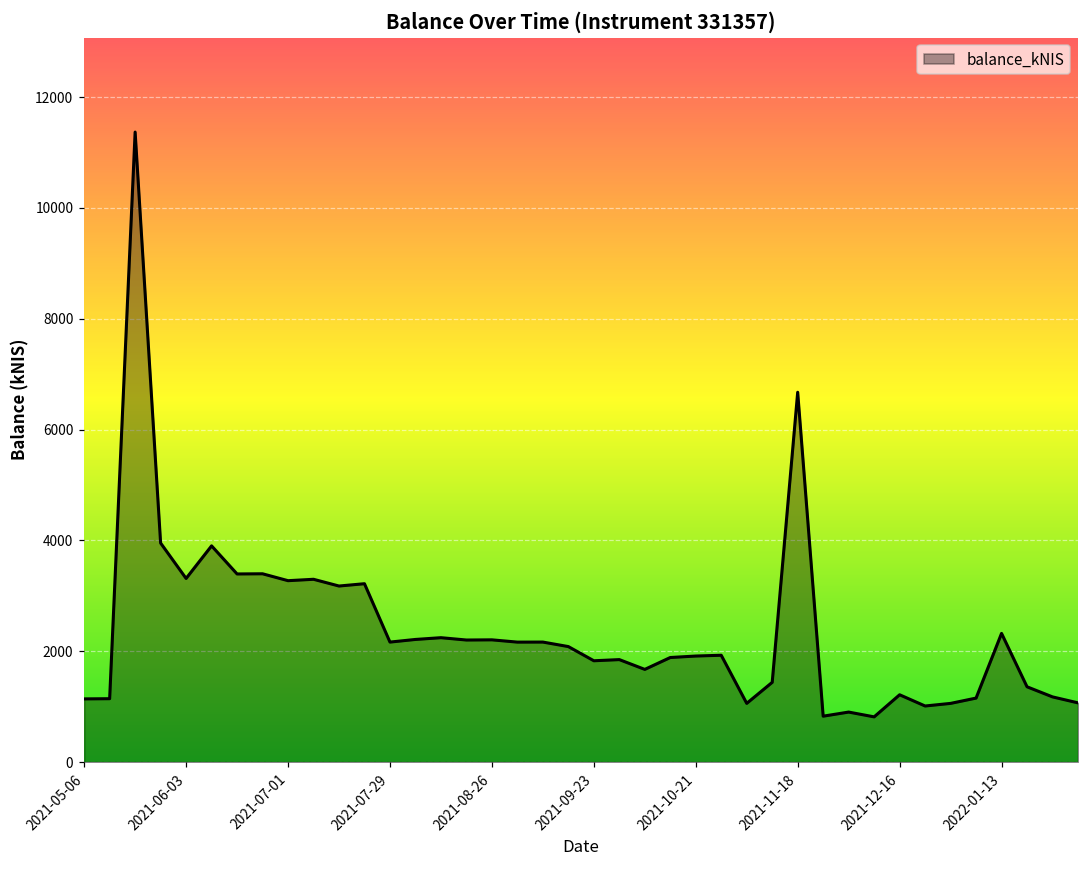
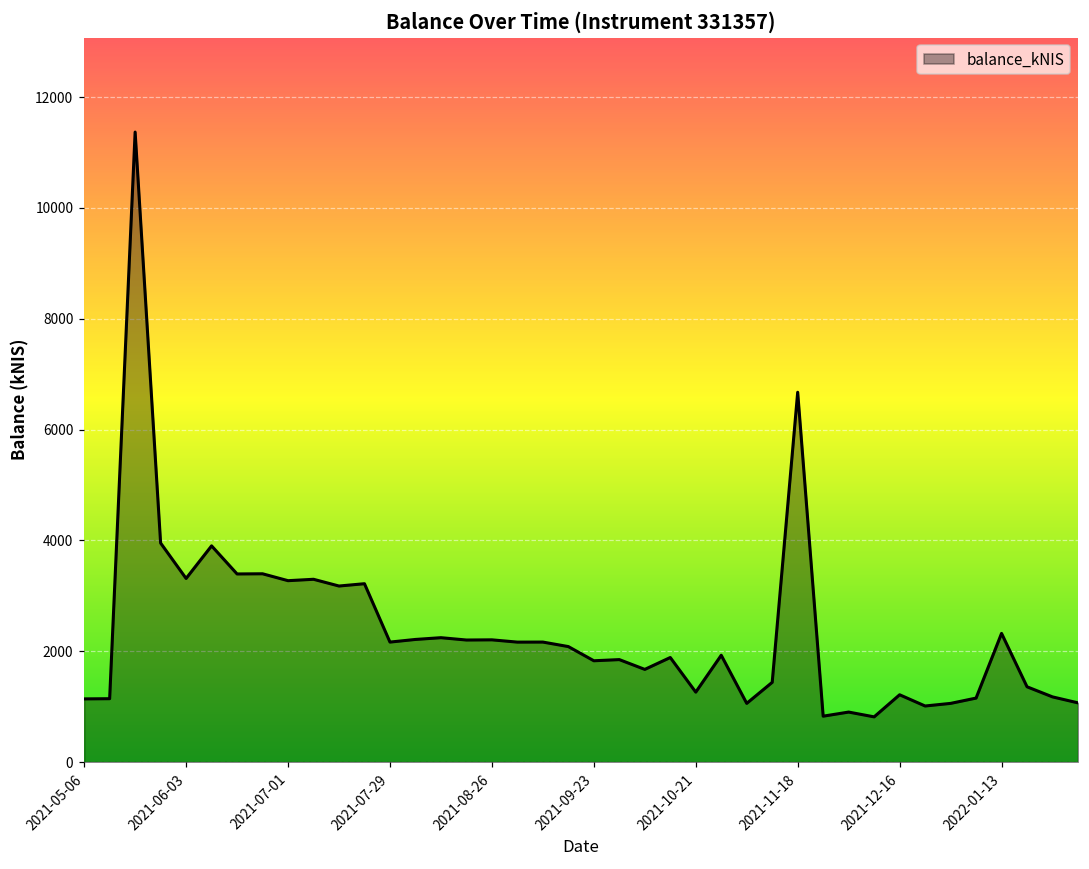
  {
    "2021-05-06": 1100,
    "2021-06-03": 3300,
    "2021-07-01": 3300,
    "2021-07-29": 2200,
    "2021-08-26": 2200,
    "2021-09-23": 1800,
-   "2021-10-21": 1900,
+   "2021-10-21": 1300,
    "2021-11-18": 6700,
    "2021-12-16": 1200,
    "2022-01-13": 2300
  }
